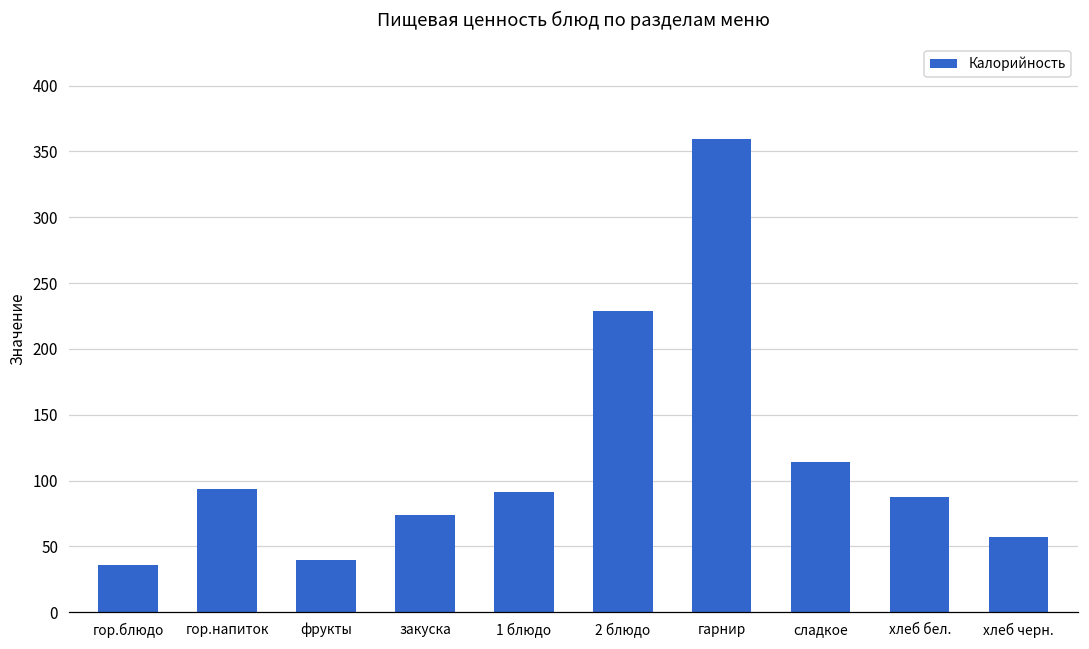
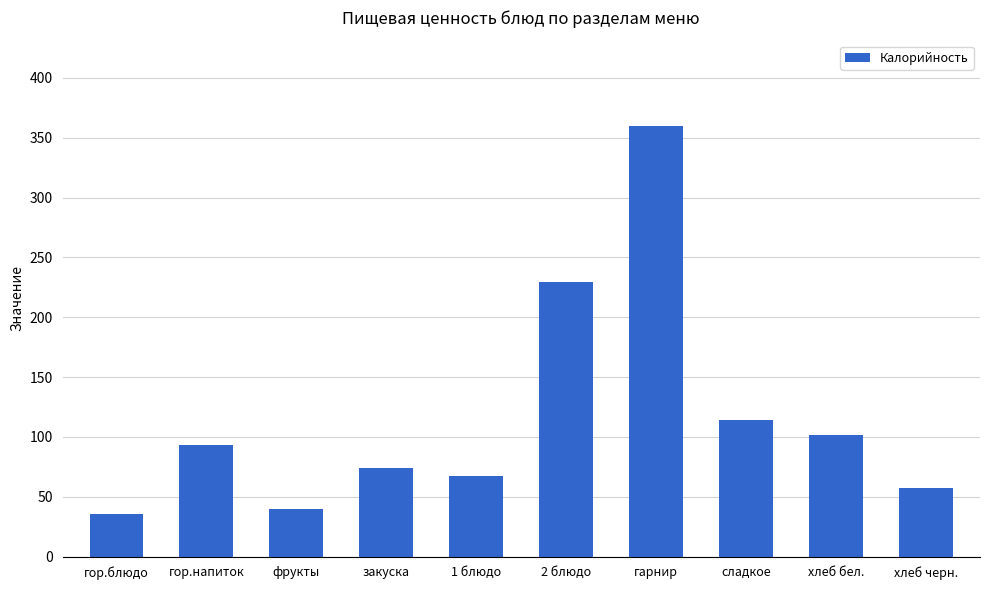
  {
    "гор.блюдо": 36,
    "гор.напиток": 93,
    "фрукты": 40,
    "закуска": 74,
-   "1 блюдо": 91,
+   "1 блюдо": 68,
    "2 блюдо": 229,
    "гарнир": 359,
    "сладкое": 114,
-   "хлеб бел.": 88,
+   "хлеб бел.": 102,
    "хлеб черн.": 58
  }
